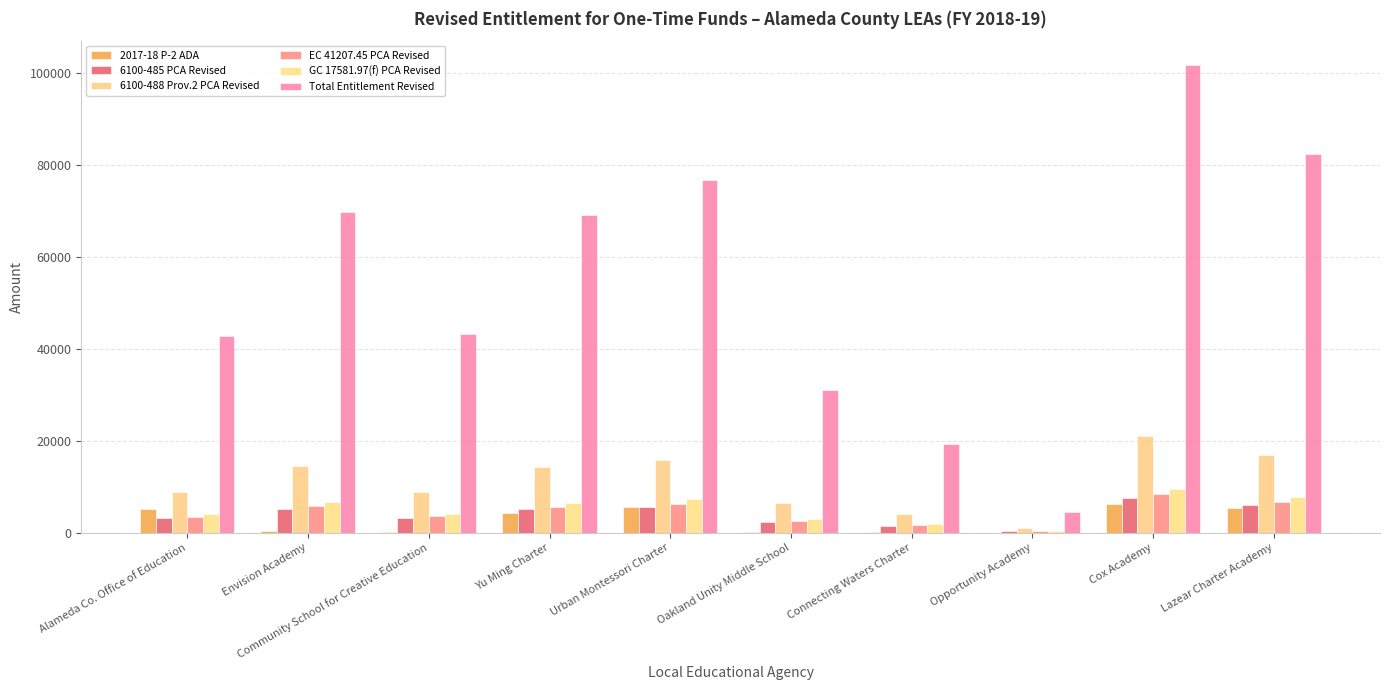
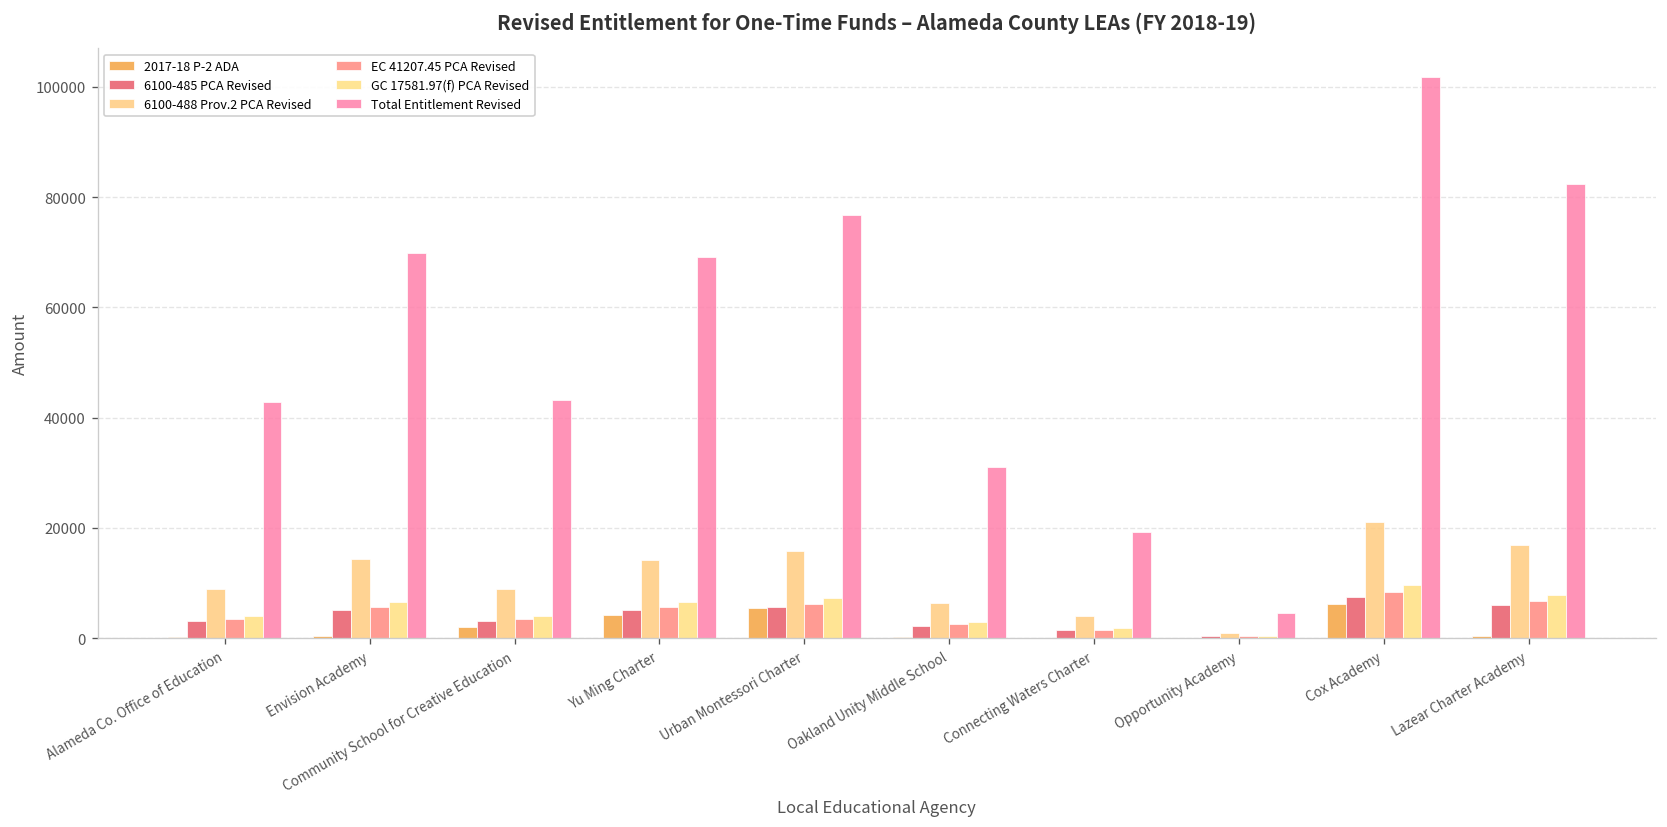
  {
    "2017-18 P-2 ADA": {
-     "Alameda Co. Office of Education": 5000,
-     "Community School for Creative Education": 0,
+     "Alameda Co. Office of Education": 0,
+     "Community School for Creative Education": 2000,
      "Yu Ming Charter": 4000,
      "Urban Montessori Charter": 6000,
      "Cox Academy": 6000,
-     "Lazear Charter Academy": 5000
+     "Lazear Charter Academy": 0
    }
  }
